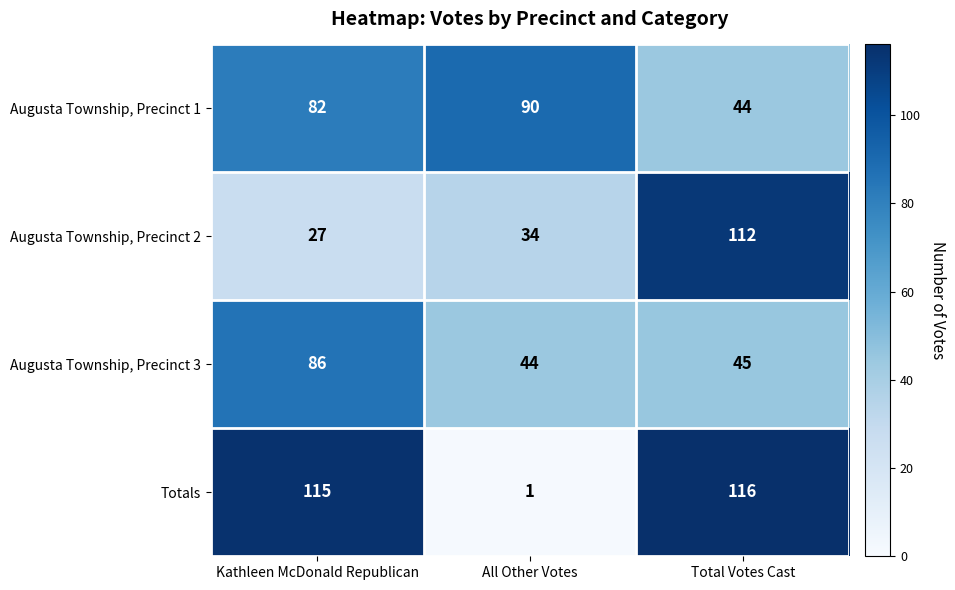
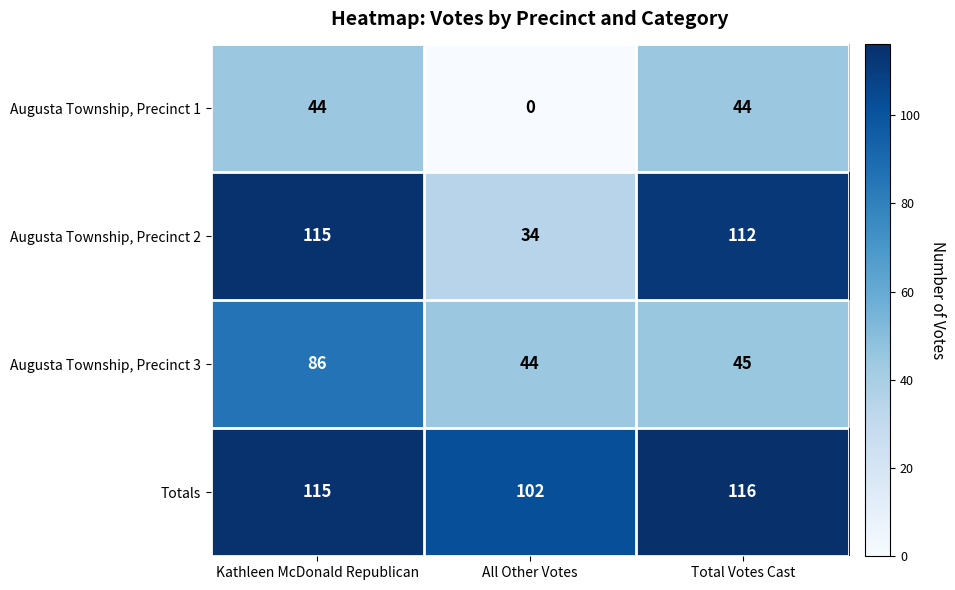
  {
    "Augusta Township, Precinct 1": {
-     "Kathleen McDonald Republican": 82,
-     "All Other Votes": 90,
+     "Kathleen McDonald Republican": 44,
+     "All Other Votes": 0,
      "Total Votes Cast": 44
    },
    "Augusta Township, Precinct 2": {
-     "Kathleen McDonald Republican": 27,
+     "Kathleen McDonald Republican": 115,
      "All Other Votes": 34,
      "Total Votes Cast": 112
    },
    "Augusta Township, Precinct 3": {
      "Kathleen McDonald Republican": 86,
      "All Other Votes": 44,
      "Total Votes Cast": 45
    },
    "Totals": {
      "Kathleen McDonald Republican": 115,
-     "All Other Votes": 1,
+     "All Other Votes": 102,
      "Total Votes Cast": 116
    }
  }
